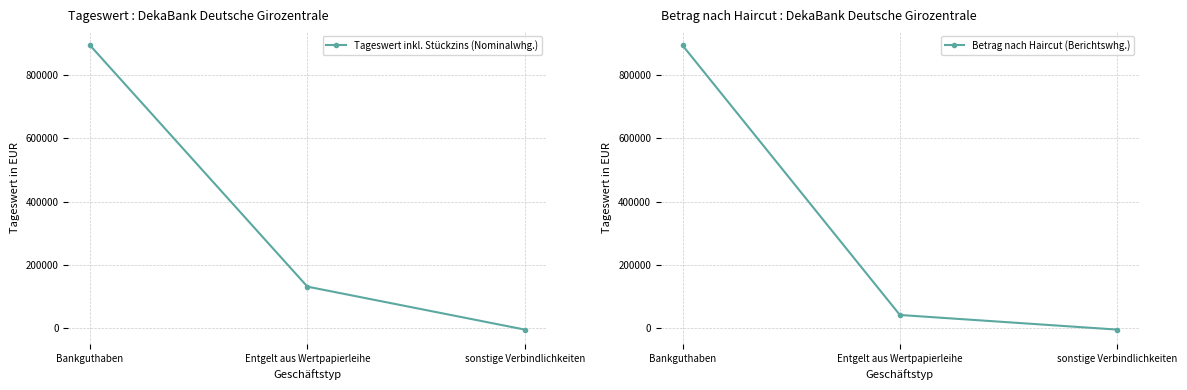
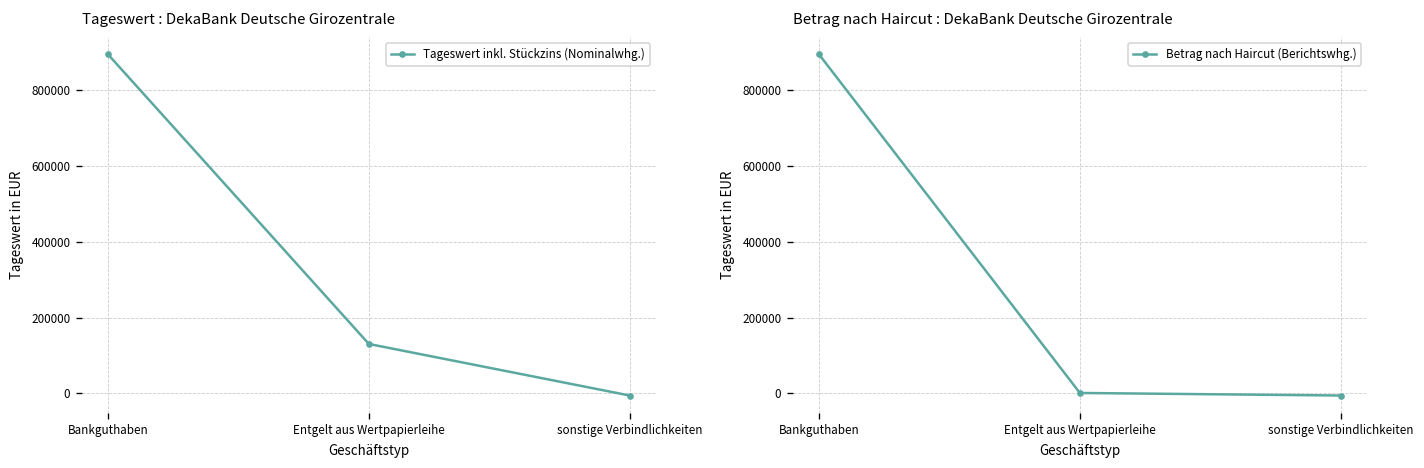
  {
    "Tageswert : DekaBank Deutsche Girozentrale": {
      "Bankguthaben": 900000,
      "Entgelt aus Wertpapierleihe": 130000,
      "sonstige Verbindlichkeiten": -10000
    },
    "Betrag nach Haircut : DekaBank Deutsche Girozentrale": {
      "Bankguthaben": 900000,
-     "Entgelt aus Wertpapierleihe": 40000,
+     "Entgelt aus Wertpapierleihe": 0,
      "sonstige Verbindlichkeiten": -10000
    }
  }
